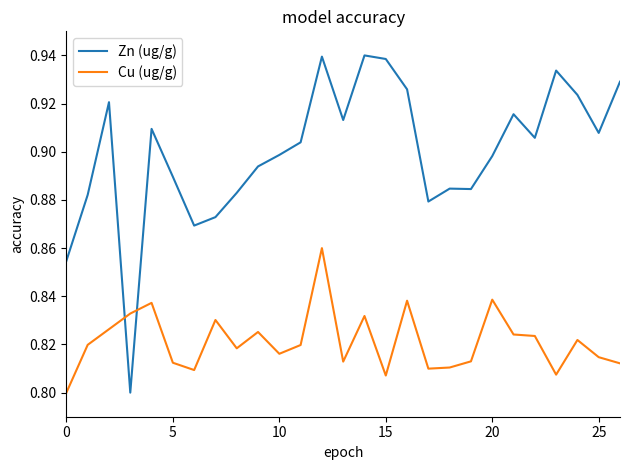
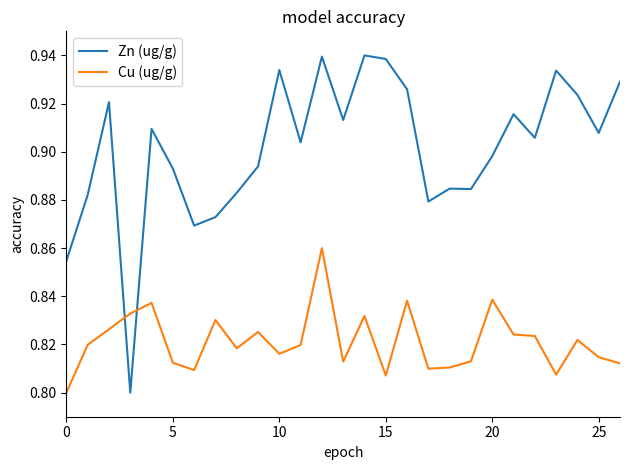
  {
    "Zn (ug/g)": {
      "0": 0.855,
-     "5": 0.890,
-     "10": 0.899,
+     "5": 0.893,
+     "10": 0.934,
      "15": 0.939,
      "20": 0.898,
      "25": 0.908
    },
    "Cu (ug/g)": {
      "0": 0.800,
      "5": 0.812,
      "10": 0.816,
      "15": 0.807,
      "20": 0.839,
      "25": 0.815
    }
  }
